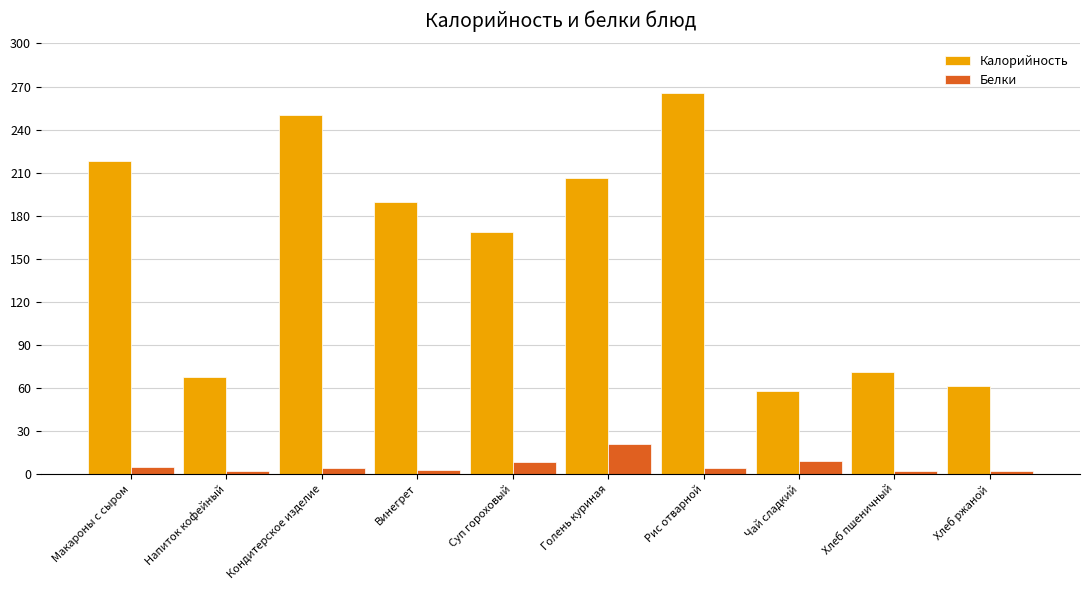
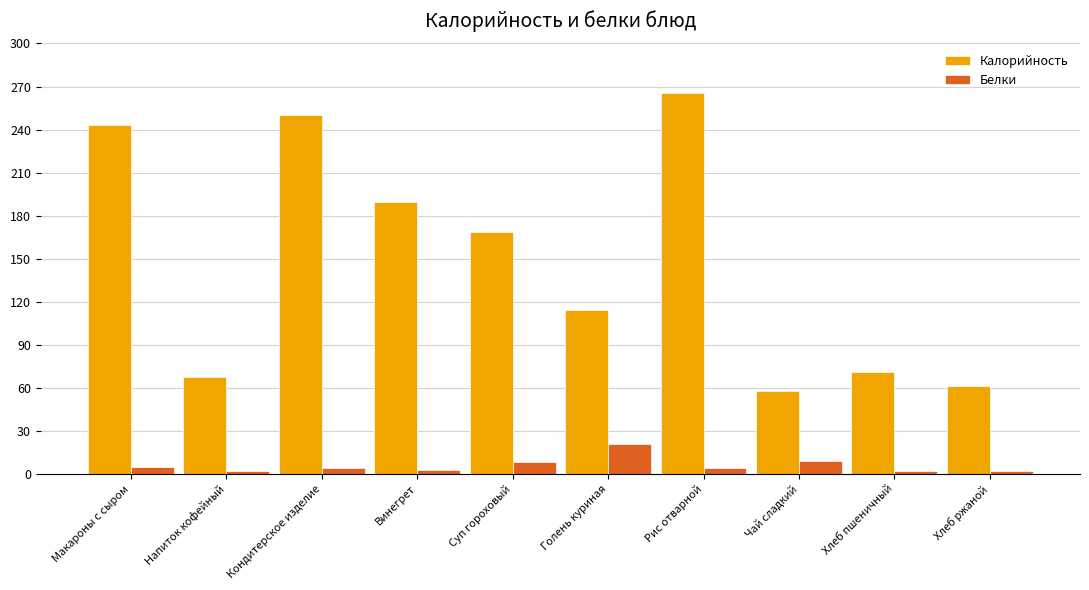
  {
    "Калорийность": {
-     "Макароны с сыром": 218,
+     "Макароны с сыром": 243,
      "Напиток кофейный": 68,
      "Кондитерское изделие": 250,
      "Винегрет": 190,
      "Суп гороховый": 169,
-     "Голень куриная": 206,
+     "Голень куриная": 114,
      "Рис отварной": 266,
      "Чай сладкий": 58,
      "Хлеб пшеничный": 71,
      "Хлеб ржаной": 61
    },
    "Белки": {
      "Макароны с сыром": 5,
      "Напиток кофейный": 2,
      "Кондитерское изделие": 5,
      "Винегрет": 3,
      "Суп гороховый": 9,
      "Голень куриная": 21,
      "Рис отварной": 4,
      "Чай сладкий": 9,
      "Хлеб пшеничный": 2,
      "Хлеб ржаной": 2
    }
  }
